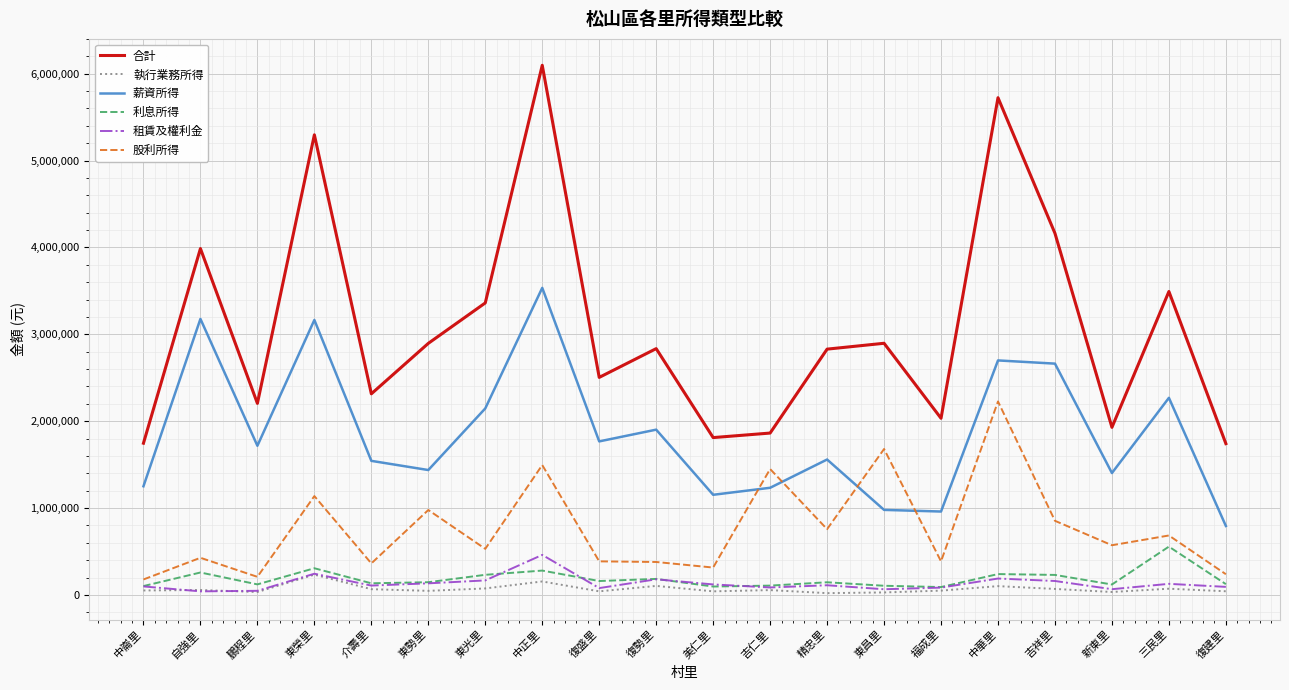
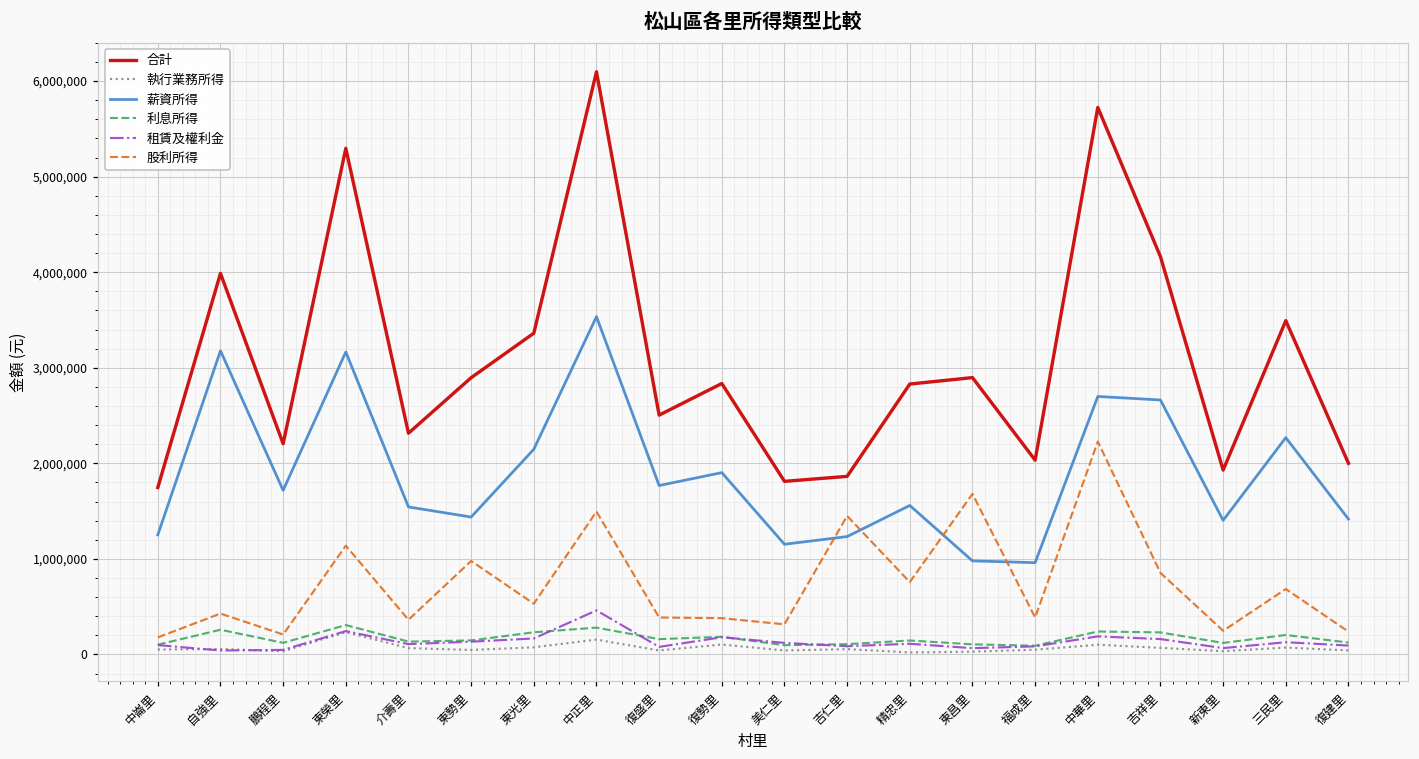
  {
    "合計": {
      "中崙里": "1,700,000",
      "自強里": "4,000,000",
      "鵬程里": "2,200,000",
      "東榮里": "5,300,000",
      "介壽里": "2,300,000",
      "東勢里": "2,900,000",
      "東光里": "3,400,000",
      "中正里": "6,100,000",
      "復盛里": "2,500,000",
      "復勢里": "2,800,000",
      "美仁里": "1,800,000",
      "吉仁里": "1,900,000",
      "精忠里": "2,800,000",
      "東昌里": "2,900,000",
      "福成里": "2,000,000",
      "中華里": "5,700,000",
      "吉祥里": "4,200,000",
      "新東里": "1,900,000",
      "三民里": "3,500,000",
-     "復建里": "1,700,000"
+     "復建里": "2,000,000"
    },
    "執行業務所得": {
      "中崙里": "100,000",
      "介壽里": "100,000",
      "東勢里": "0",
      "東光里": "100,000",
      "中正里": "200,000",
      "復盛里": "0",
      "復勢里": "100,000",
      "美仁里": "0",
      "吉仁里": "100,000",
      "精忠里": "0",
      "東昌里": "0",
      "福成里": "0",
      "中華里": "100,000",
      "吉祥里": "100,000",
      "新東里": "0",
      "三民里": "100,000",
      "復建里": "0"
    },
    "薪資所得": {
      "中崙里": "1,300,000",
      "自強里": "3,200,000",
      "鵬程里": "1,700,000",
      "東榮里": "3,200,000",
      "介壽里": "1,500,000",
      "東勢里": "1,400,000",
      "東光里": "2,100,000",
      "中正里": "3,500,000",
      "復盛里": "1,800,000",
      "復勢里": "1,900,000",
      "美仁里": "1,200,000",
      "吉仁里": "1,200,000",
      "精忠里": "1,600,000",
      "東昌里": "1,000,000",
      "福成里": "1,000,000",
      "中華里": "2,700,000",
      "吉祥里": "2,700,000",
      "新東里": "1,400,000",
      "三民里": "2,300,000",
-     "復建里": "800,000"
+     "復建里": "1,400,000"
    },
    "利息所得": {
      "自強里": "300,000",
      "鵬程里": "100,000",
      "東榮里": "300,000",
      "東光里": "200,000",
      "中正里": "300,000",
      "復盛里": "200,000",
      "精忠里": "100,000",
      "東昌里": "100,000",
      "中華里": "200,000",
      "吉祥里": "200,000",
      "新東里": "100,000",
-     "三民里": "600,000",
+     "三民里": "200,000",
      "復建里": "100,000"
    },
    "租賃及權利金": {
      "東光里": "200,000",
      "中正里": "500,000",
      "復盛里": "100,000",
      "精忠里": "100,000",
      "東昌里": "100,000",
      "中華里": "200,000",
      "吉祥里": "200,000",
      "新東里": "100,000",
      "三民里": "100,000",
      "復建里": "100,000"
    },
    "股利所得": {
      "中崙里": "200,000",
      "自強里": "400,000",
      "鵬程里": "200,000",
      "東榮里": "1,100,000",
      "介壽里": "400,000",
      "東勢里": "1,000,000",
      "東光里": "500,000",
      "中正里": "1,500,000",
      "復盛里": "400,000",
      "復勢里": "400,000",
      "美仁里": "300,000",
      "吉仁里": "1,400,000",
      "精忠里": "800,000",
      "東昌里": "1,700,000",
      "福成里": "400,000",
      "中華里": "2,200,000",
      "吉祥里": "900,000",
-     "新東里": "600,000",
+     "新東里": "200,000",
      "三民里": "700,000",
      "復建里": "200,000"
    }
  }
